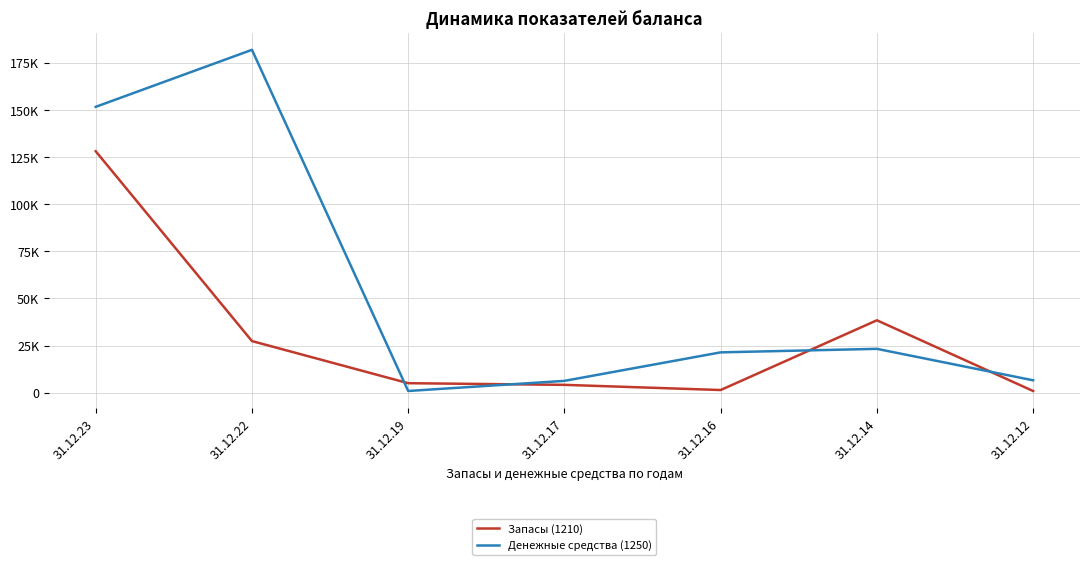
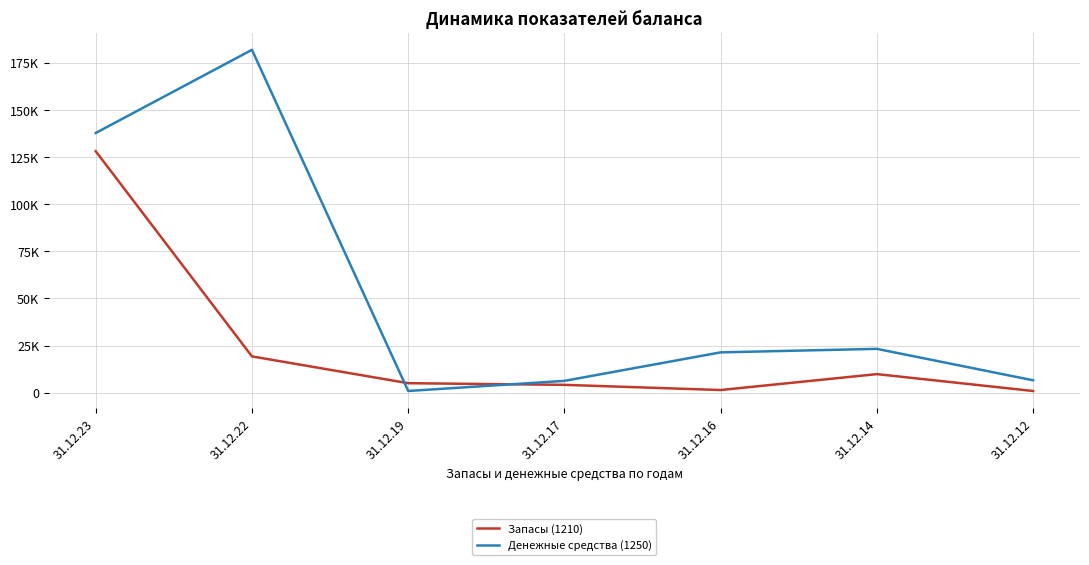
  {
    "Запасы (1210)": {
      "31.12.23": 128000,
-     "31.12.22": 27000,
+     "31.12.22": 19000,
      "31.12.19": 5000,
      "31.12.17": 4000,
      "31.12.16": 1000,
-     "31.12.14": 38000,
+     "31.12.14": 10000,
      "31.12.12": 1000
    },
    "Денежные средства (1250)": {
-     "31.12.23": 152000,
+     "31.12.23": 138000,
      "31.12.22": 182000,
      "31.12.19": 1000,
      "31.12.17": 6000,
      "31.12.16": 21000,
      "31.12.14": 23000,
      "31.12.12": 7000
    }
  }
